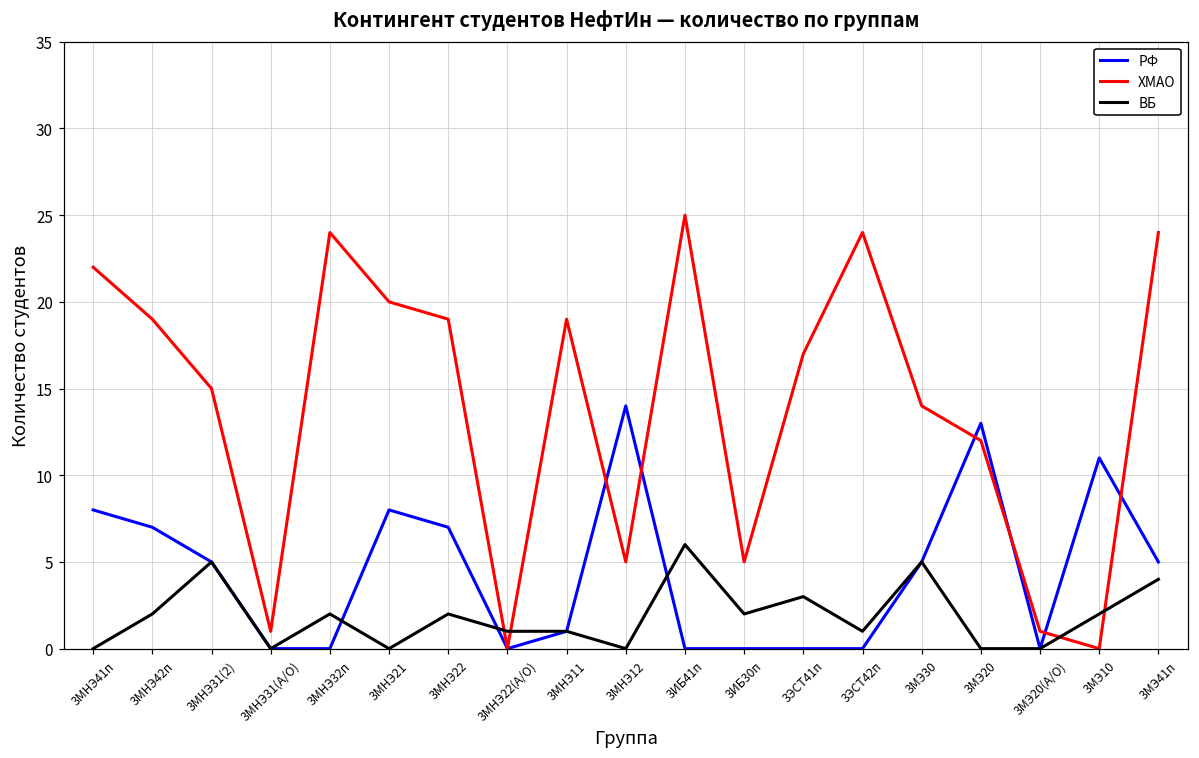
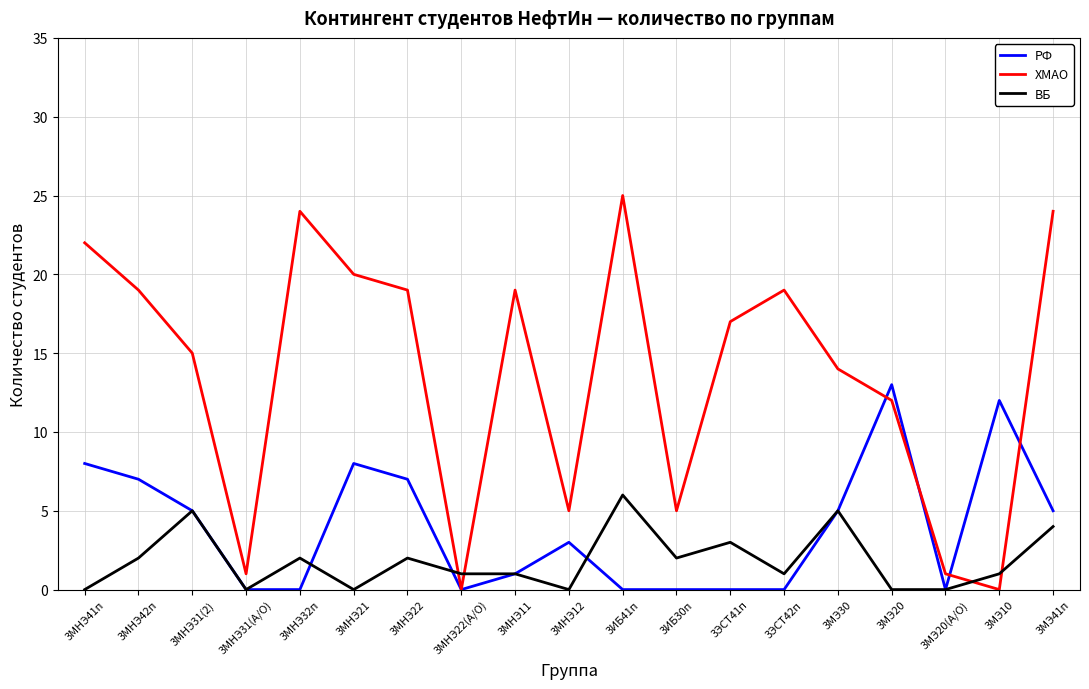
  {
    "РФ": {
      "3МНЭ41п": 8,
      "3МНЭ42п": 7,
      "3МНЭ32п": 0,
      "3МНЭ21": 8,
      "3МНЭ22": 7,
-     "3МНЭ12": 14,
+     "3МНЭ12": 3,
      "3ИБ41п": 0,
      "3ИБ30п": 0,
      "3ЭСТ41п": 0,
      "3ЭСТ42п": 0,
      "3МЭ20": 13,
-     "3МЭ10": 11,
+     "3МЭ10": 12,
      "3МЭ41п": 5
    },
    "ХМАО": {
      "3МНЭ41п": 22,
      "3МНЭ42п": 19,
      "3МНЭ31(2)": 15,
      "3МНЭ31(А/О)": 1,
      "3МНЭ32п": 24,
      "3МНЭ21": 20,
      "3МНЭ22": 19,
      "3МНЭ11": 19,
      "3МНЭ12": 5,
      "3ИБ41п": 25,
      "3ИБ30п": 5,
      "3ЭСТ41п": 17,
-     "3ЭСТ42п": 24,
+     "3ЭСТ42п": 19,
      "3МЭ30": 14,
      "3МЭ20": 12,
      "3МЭ20(А/О)": 1,
      "3МЭ10": 0,
      "3МЭ41п": 24
    },
    "ВБ": {
      "3МНЭ41п": 0,
      "3МНЭ42п": 2,
      "3МНЭ32п": 2,
      "3МНЭ21": 0,
      "3МНЭ22": 2,
      "3МНЭ22(А/О)": 1,
      "3МНЭ12": 0,
      "3ИБ41п": 6,
      "3ИБ30п": 2,
      "3ЭСТ41п": 3,
      "3ЭСТ42п": 1,
      "3МЭ20": 0,
-     "3МЭ10": 2,
+     "3МЭ10": 1,
      "3МЭ41п": 4
    }
  }
